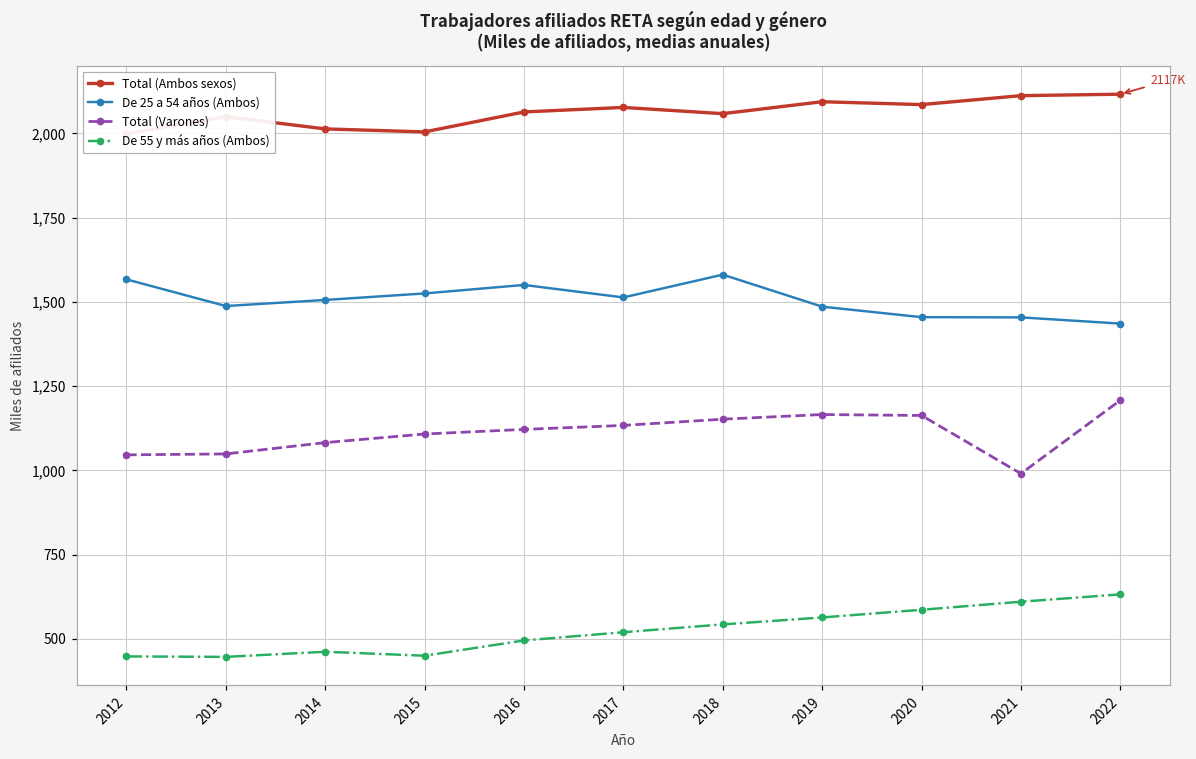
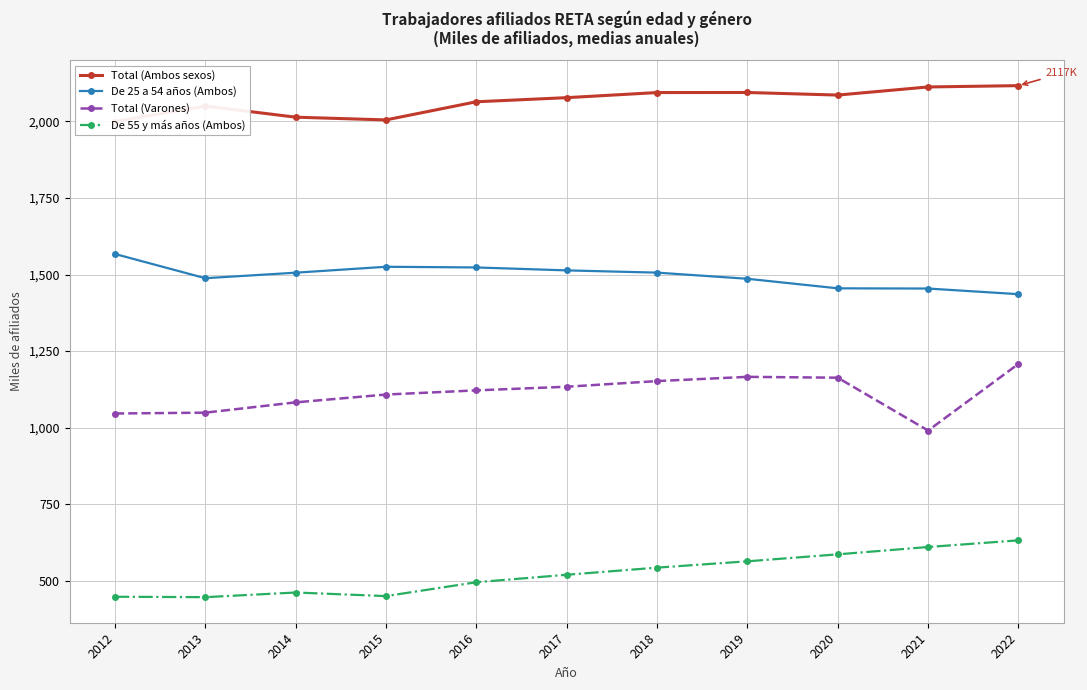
  {
    "Total (Ambos sexos)": {
      "2014": "2,010",
      "2015": "2,000",
      "2016": "2,060",
      "2017": "2,080",
-     "2018": "2,060",
+     "2018": "2,090",
      "2019": "2,090",
      "2020": "2,090",
      "2021": "2,110"
    },
    "De 25 a 54 años (Ambos)": {
      "2012": "1,570",
      "2013": "1,490",
      "2014": "1,510",
      "2015": "1,530",
-     "2016": "1,550",
+     "2016": "1,520",
      "2017": "1,510",
-     "2018": "1,580",
+     "2018": "1,510",
      "2019": "1,490",
      "2020": "1,450",
      "2021": "1,450",
      "2022": "1,440"
    },
    "Total (Varones)": {
      "2012": "1,050",
      "2013": "1,050",
      "2014": "1,080",
      "2015": "1,110",
      "2016": "1,120",
      "2017": "1,130",
      "2018": "1,150",
      "2019": "1,170",
      "2020": "1,160",
      "2021": "990",
      "2022": "1,210"
    },
    "De 55 y más años (Ambos)": {
      "2012": "450",
      "2013": "450",
      "2014": "460",
      "2015": "450",
      "2016": "500",
      "2017": "520",
      "2018": "540",
      "2019": "560",
      "2020": "590",
      "2021": "610",
      "2022": "630"
    }
  }
